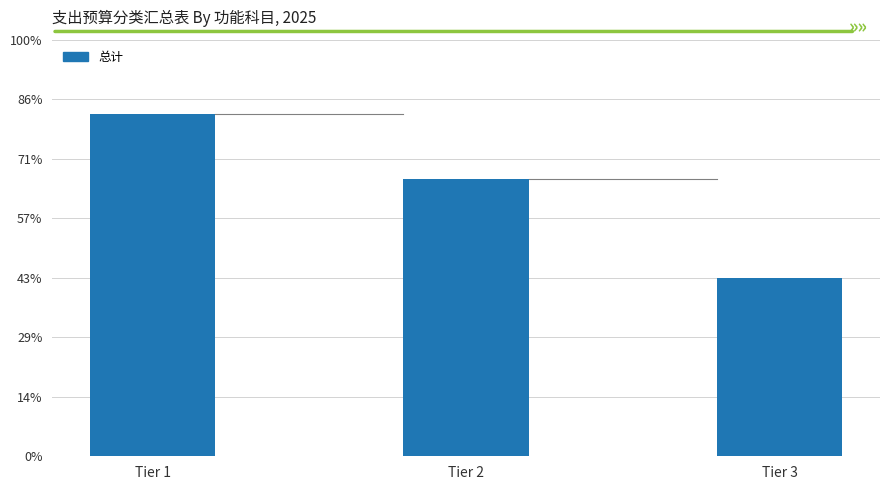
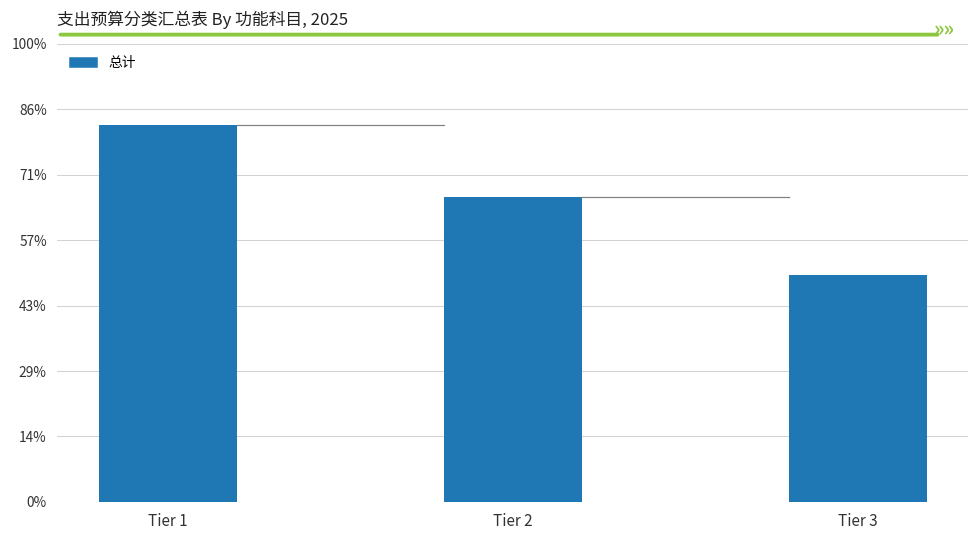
  {
    "总计": {
      "Tier 1": "82%",
      "Tier 2": "67%",
-     "Tier 3": "43%"
+     "Tier 3": "49%"
    }
  }
